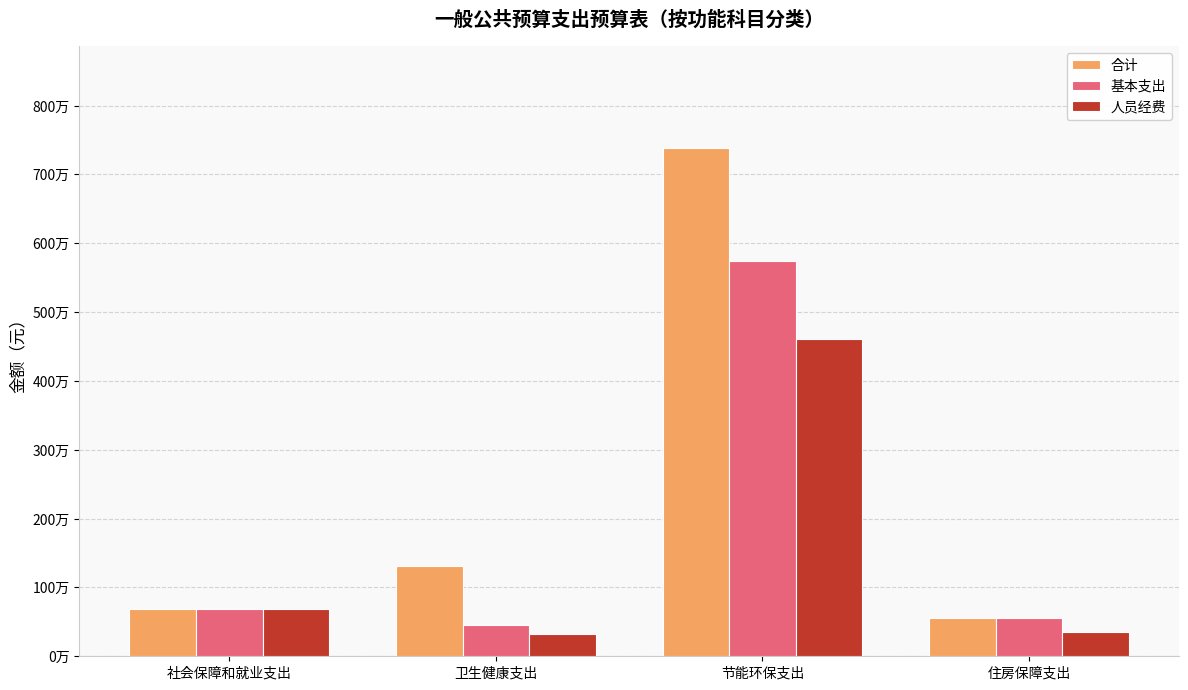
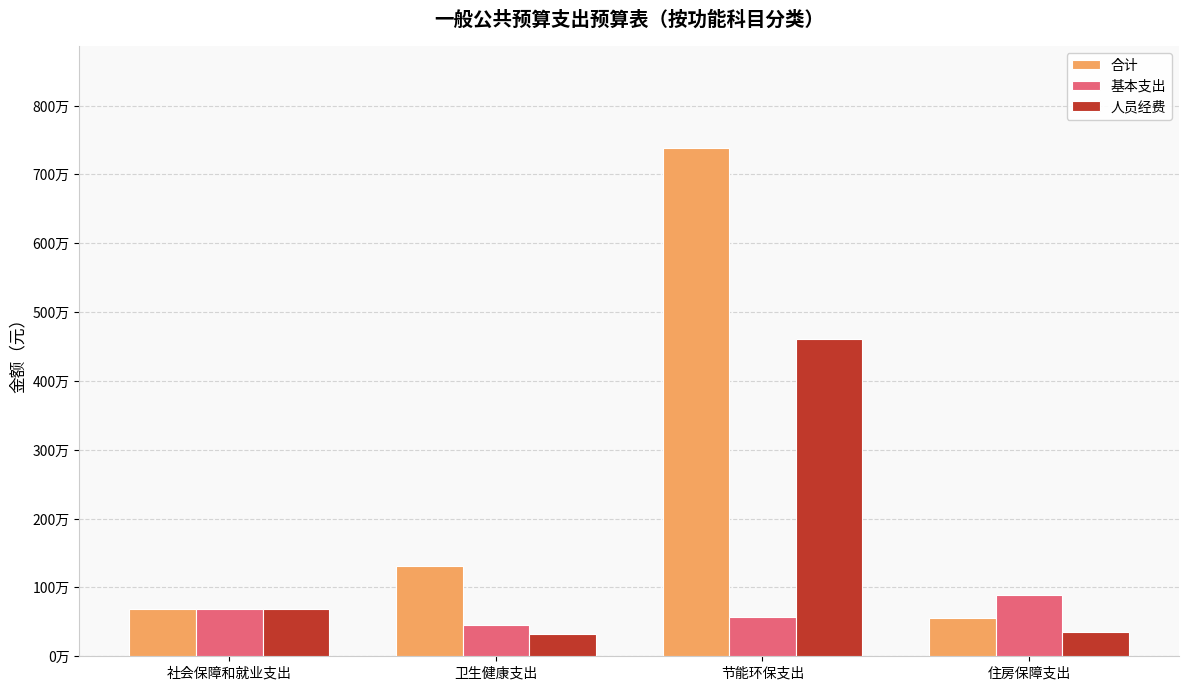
  {
    "合计": {
      "社会保障和就业支出": "70万",
      "卫生健康支出": "130万",
      "节能环保支出": "740万",
      "住房保障支出": "60万"
    },
    "基本支出": {
      "社会保障和就业支出": "70万",
      "卫生健康支出": "40万",
-     "节能环保支出": "570万",
-     "住房保障支出": "60万"
+     "节能环保支出": "60万",
+     "住房保障支出": "90万"
    },
    "人员经费": {
      "社会保障和就业支出": "70万",
      "卫生健康支出": "30万",
      "节能环保支出": "460万",
      "住房保障支出": "30万"
    }
  }
